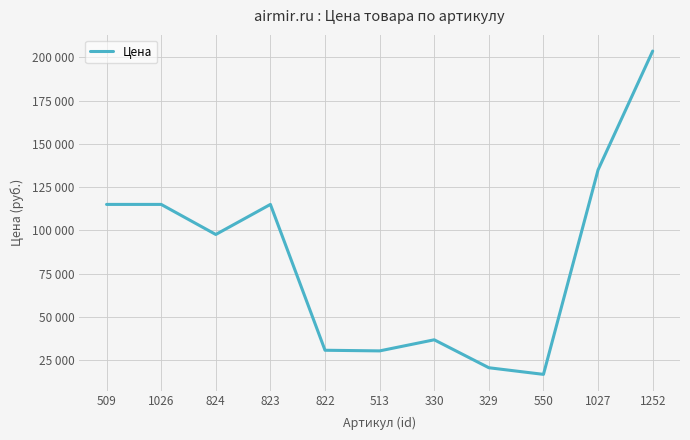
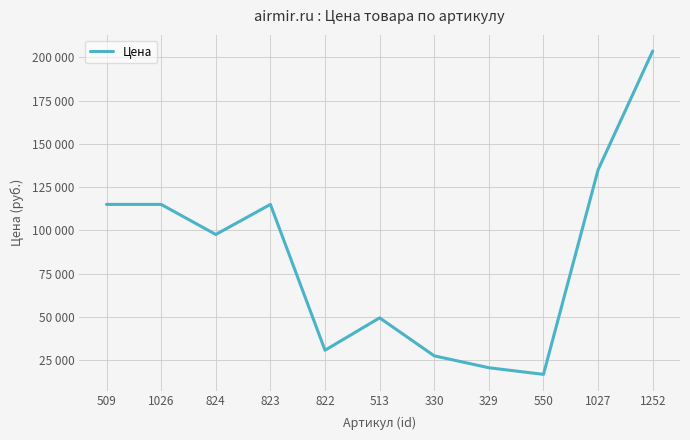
  {
    "509": 115000,
    "1026": 115000,
    "824": 98000,
    "823": 115000,
    "822": 31000,
-   "513": 30000,
-   "330": 37000,
+   "513": 49000,
+   "330": 27000,
    "329": 21000,
    "550": 17000,
    "1027": 135000,
    "1252": 204000
  }
